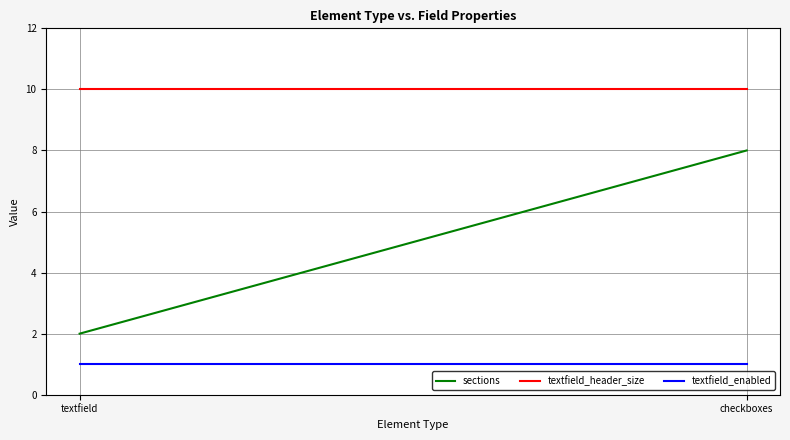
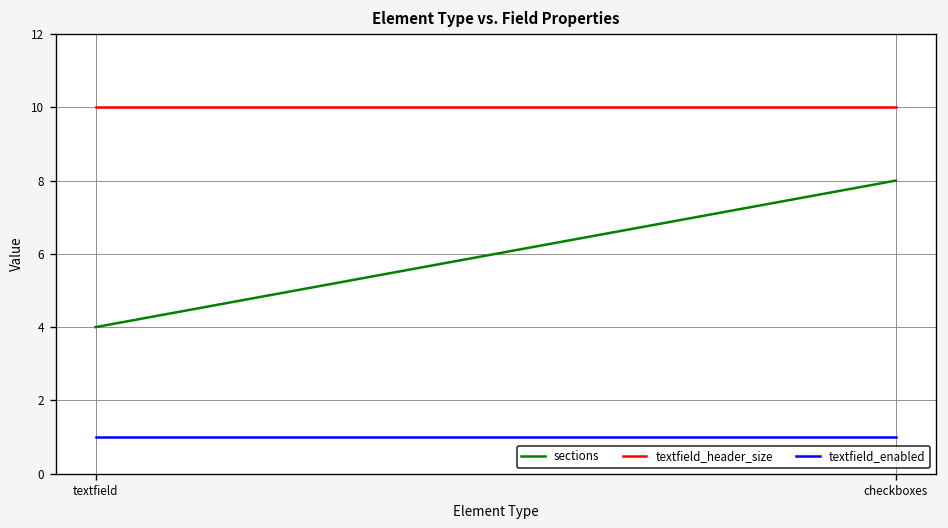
  {
    "sections": {
-     "textfield": 2,
+     "textfield": 4,
      "checkboxes": 8
    },
    "textfield_header_size": {
      "textfield": 10,
      "checkboxes": 10
    },
    "textfield_enabled": {
      "textfield": 1,
      "checkboxes": 1
    }
  }
